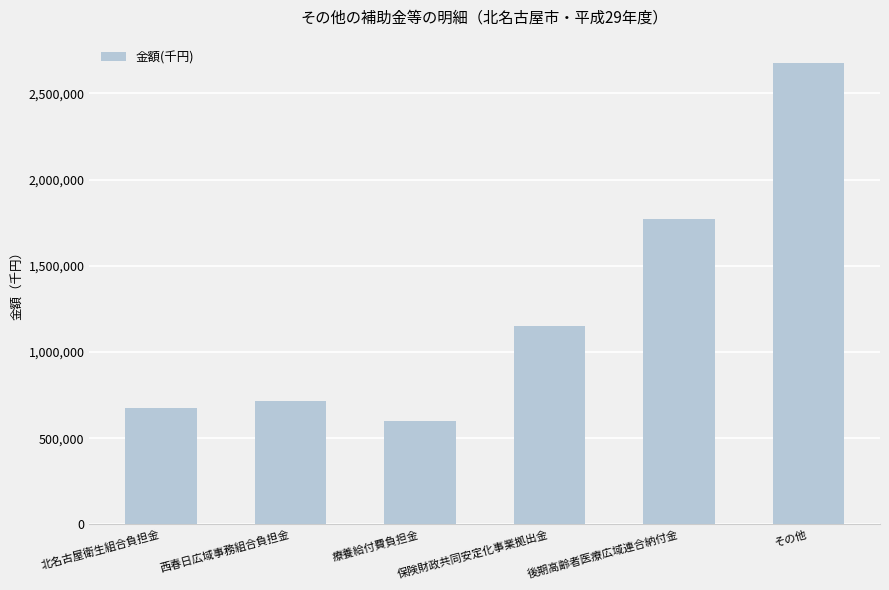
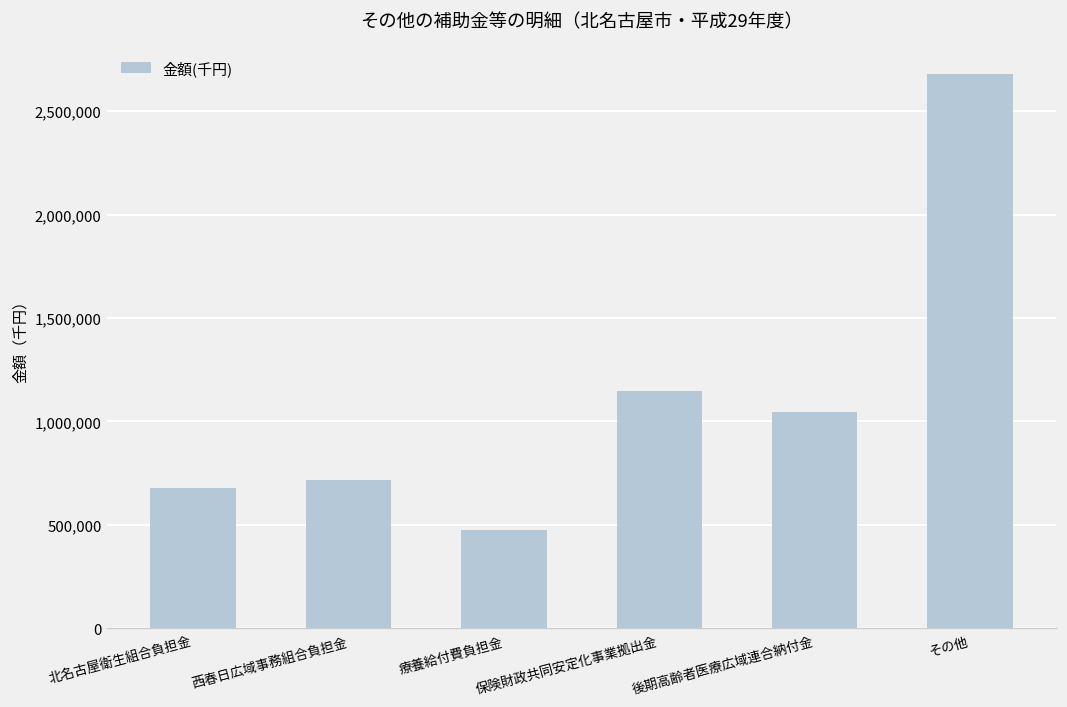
  {
    "北名古屋衛生組合負担金": "680,000",
    "西春日広域事務組合負担金": "720,000",
-   "療養給付費負担金": "600,000",
+   "療養給付費負担金": "480,000",
    "保険財政共同安定化事業拠出金": "1,150,000",
-   "後期高齢者医療広域連合納付金": "1,770,000",
+   "後期高齢者医療広域連合納付金": "1,050,000",
    "その他": "2,680,000"
  }
